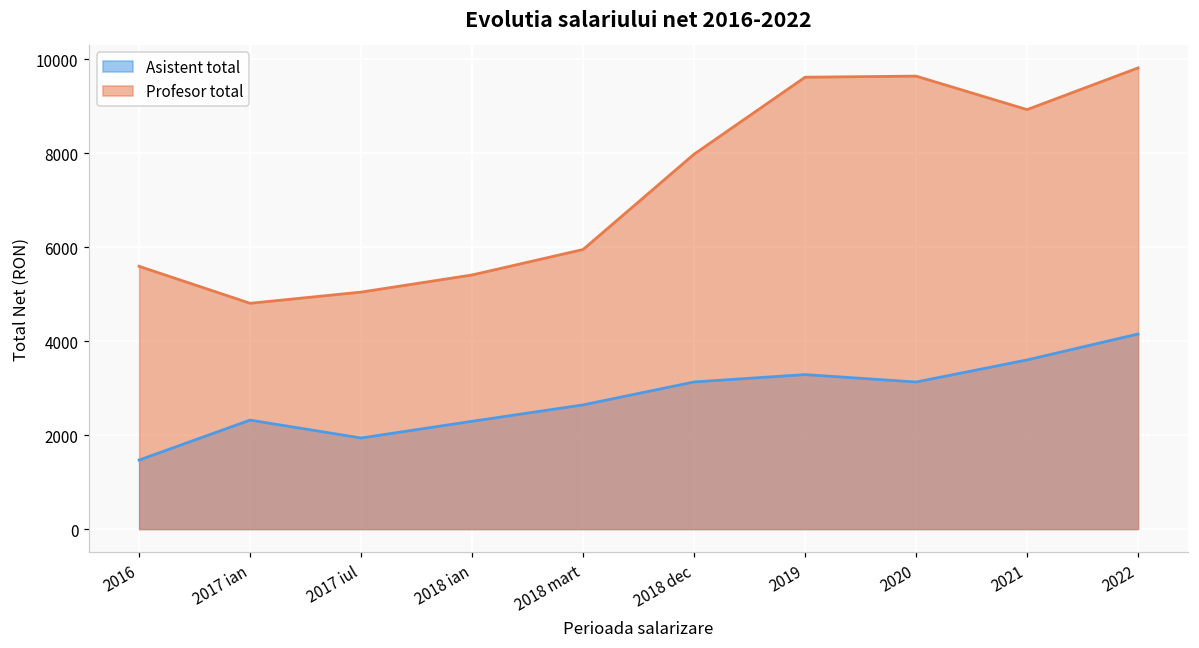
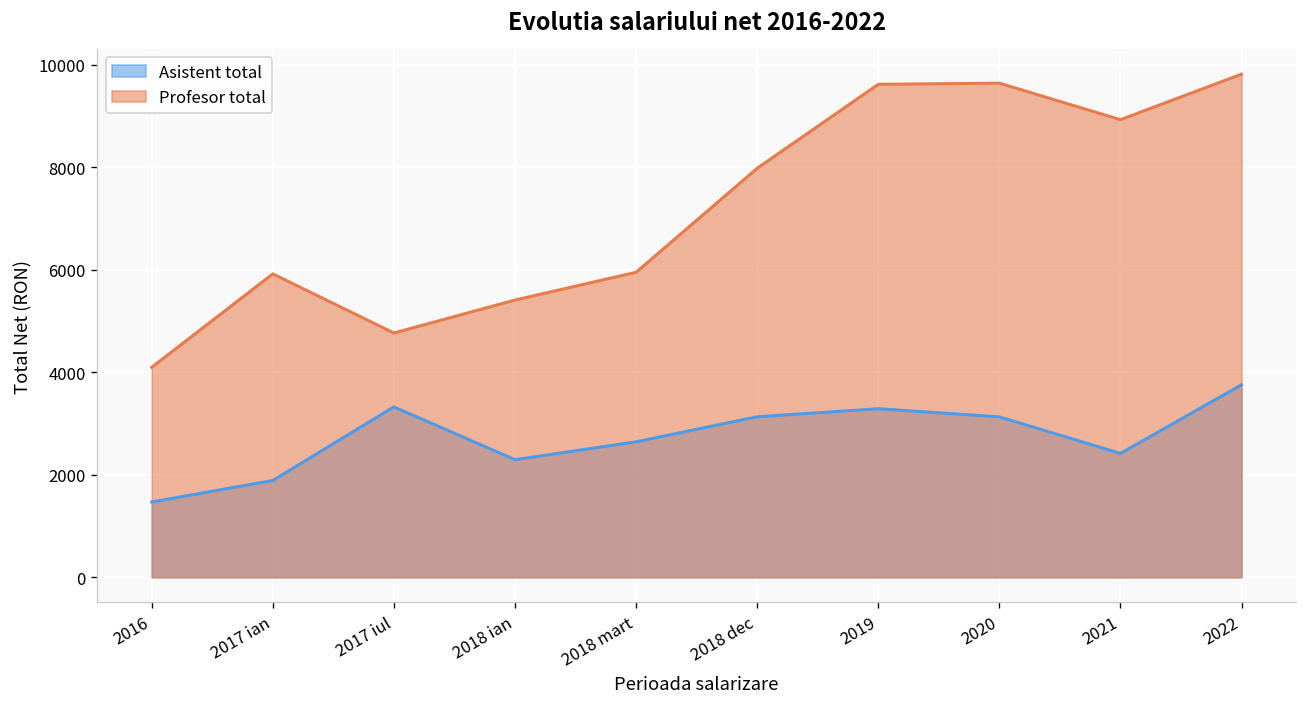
  {
    "Asistent total": {
      "2016": 1500,
-     "2017 ian": 2300,
-     "2017 iul": 1900,
+     "2017 ian": 1900,
+     "2017 iul": 3300,
      "2018 ian": 2300,
      "2018 mart": 2600,
      "2018 dec": 3100,
      "2019": 3300,
      "2020": 3100,
-     "2021": 3600,
-     "2022": 4200
+     "2021": 2400,
+     "2022": 3800
    },
    "Profesor total": {
-     "2016": 5600,
-     "2017 ian": 4800,
-     "2017 iul": 5000,
+     "2016": 4100,
+     "2017 ian": 5900,
+     "2017 iul": 4800,
      "2018 ian": 5400,
      "2018 mart": 6000,
      "2018 dec": 8000,
      "2019": 9600,
      "2020": 9600,
      "2021": 8900,
      "2022": 9800
    }
  }
